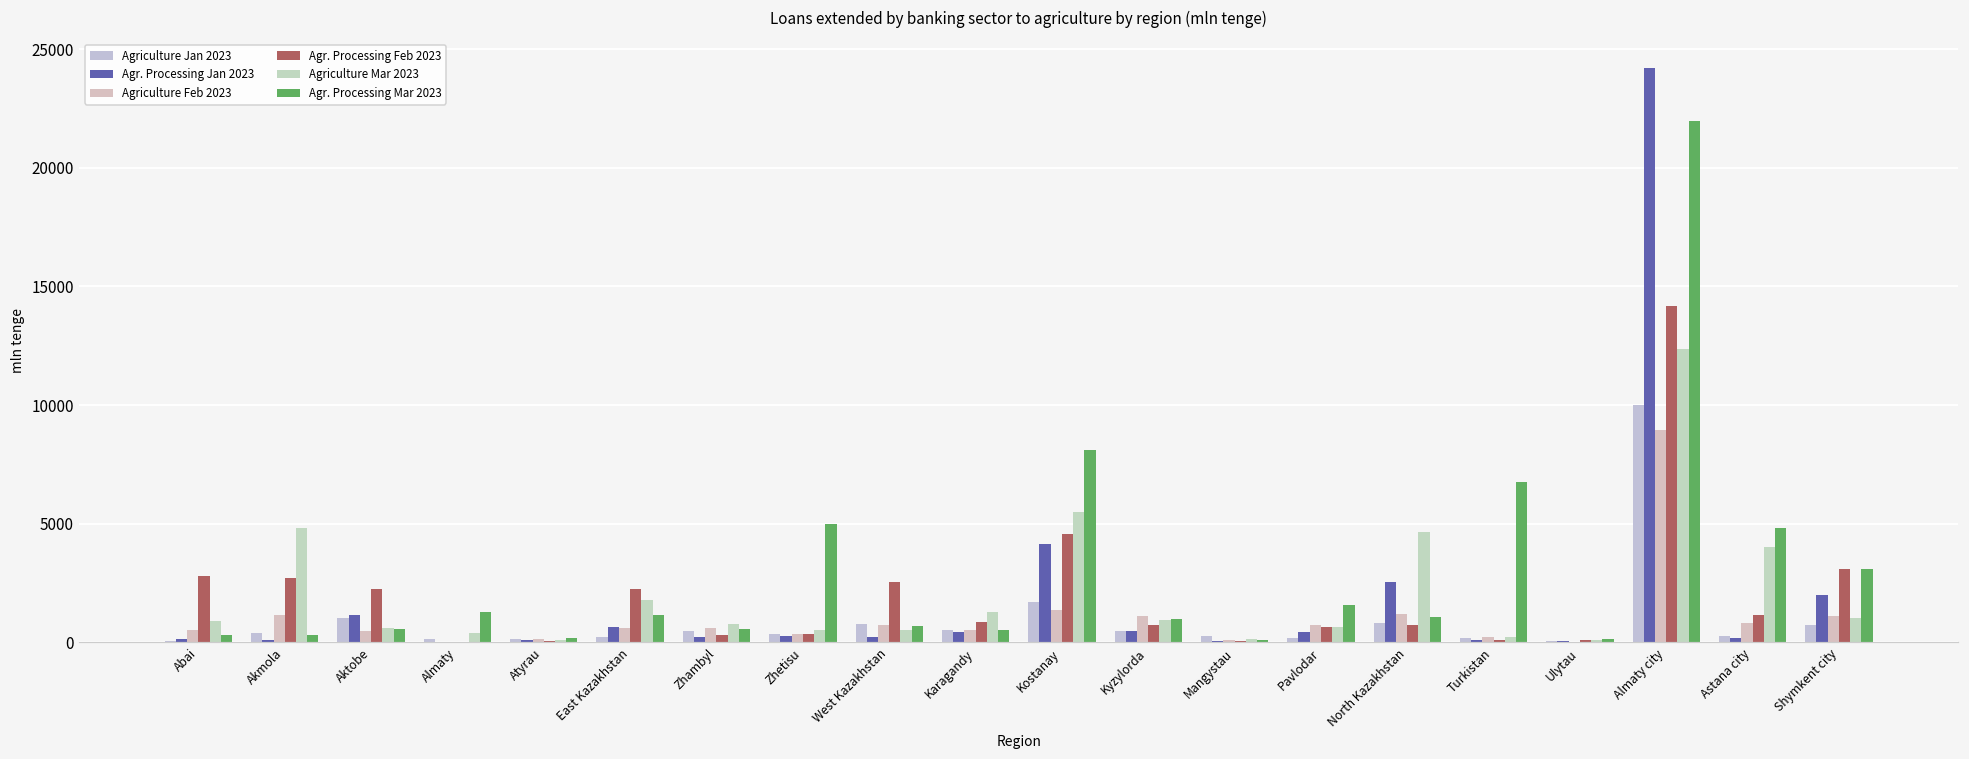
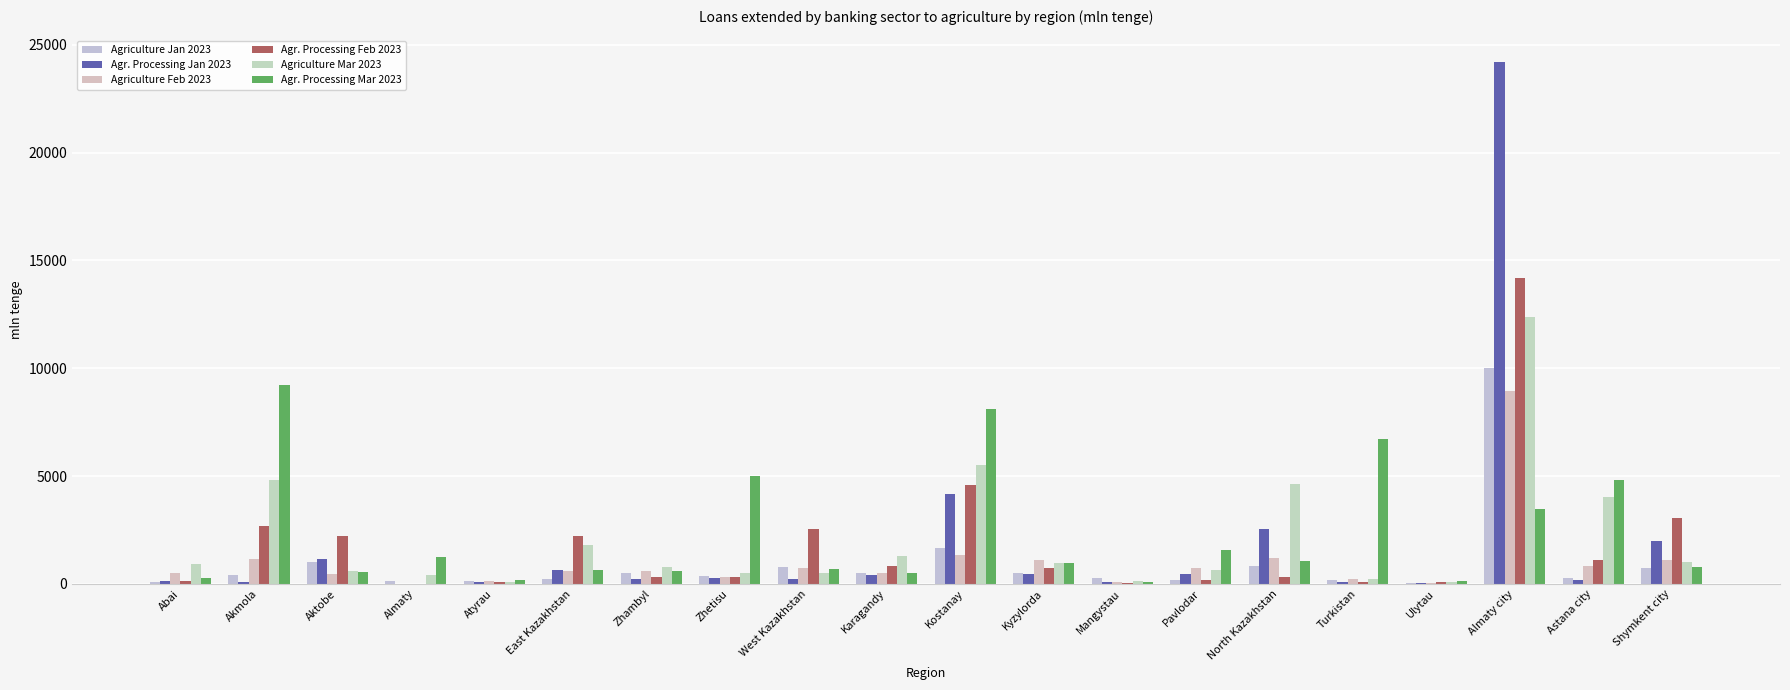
  {
    "Agr. Processing Jan 2023": {
      "Abai": 100,
      "Aktobe": 1100,
      "Almaty": 0,
      "East Kazakhstan": 600,
      "Zhambyl": 200,
      "Zhetisu": 300,
      "West Kazakhstan": 200,
      "Karagandy": 400,
      "Kostanay": 4200,
      "Kyzylorda": 500,
      "Pavlodar": 500,
      "North Kazakhstan": 2500,
      "Almaty city": 24200,
      "Astana city": 200,
      "Shymkent city": 2000
    },
    "Agr. Processing Feb 2023": {
-     "Abai": 2800,
+     "Abai": 100,
      "Akmola": 2700,
      "Aktobe": 2200,
      "Almaty": 0,
      "East Kazakhstan": 2200,
      "Zhambyl": 300,
      "Zhetisu": 300,
      "West Kazakhstan": 2500,
      "Karagandy": 800,
      "Kostanay": 4600,
      "Kyzylorda": 700,
-     "Pavlodar": 600,
-     "North Kazakhstan": 700,
+     "Pavlodar": 200,
+     "North Kazakhstan": 300,
      "Almaty city": 14200,
      "Astana city": 1100,
      "Shymkent city": 3100
    },
    "Agr. Processing Mar 2023": {
      "Abai": 300,
-     "Akmola": 300,
+     "Akmola": 9200,
      "Aktobe": 600,
      "Almaty": 1300,
      "Atyrau": 200,
-     "East Kazakhstan": 1100,
+     "East Kazakhstan": 700,
      "Zhambyl": 600,
      "Zhetisu": 5000,
      "West Kazakhstan": 700,
      "Karagandy": 500,
      "Kostanay": 8100,
      "Kyzylorda": 1000,
      "Pavlodar": 1600,
      "North Kazakhstan": 1100,
      "Turkistan": 6700,
      "Ulytau": 100,
-     "Almaty city": 22000,
+     "Almaty city": 3500,
      "Astana city": 4800,
-     "Shymkent city": 3100
+     "Shymkent city": 800
    }
  }
